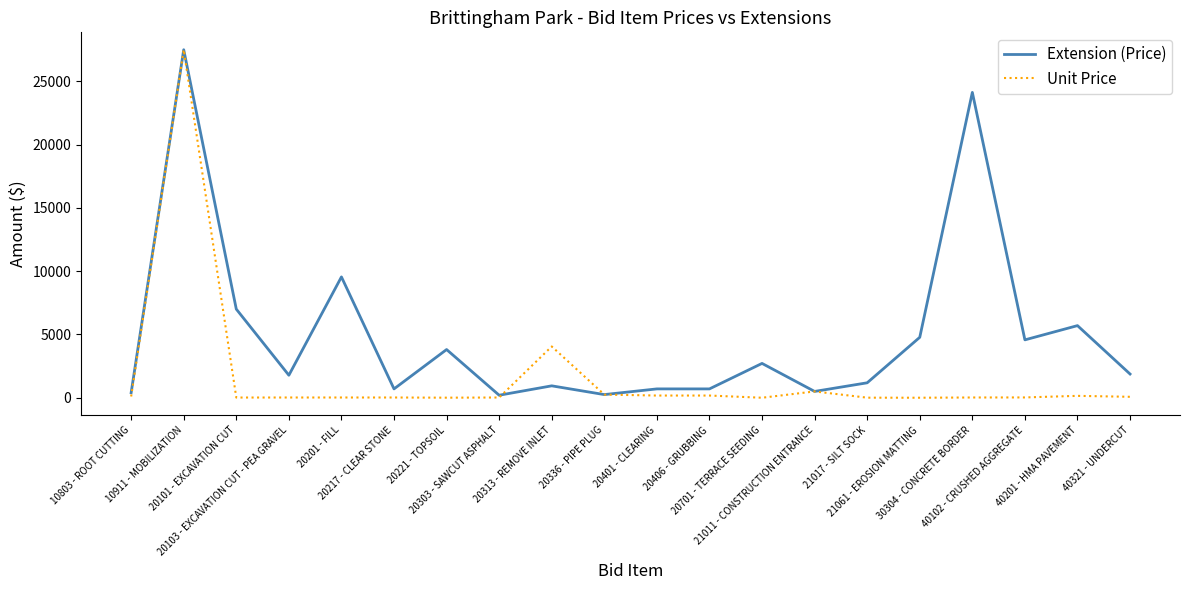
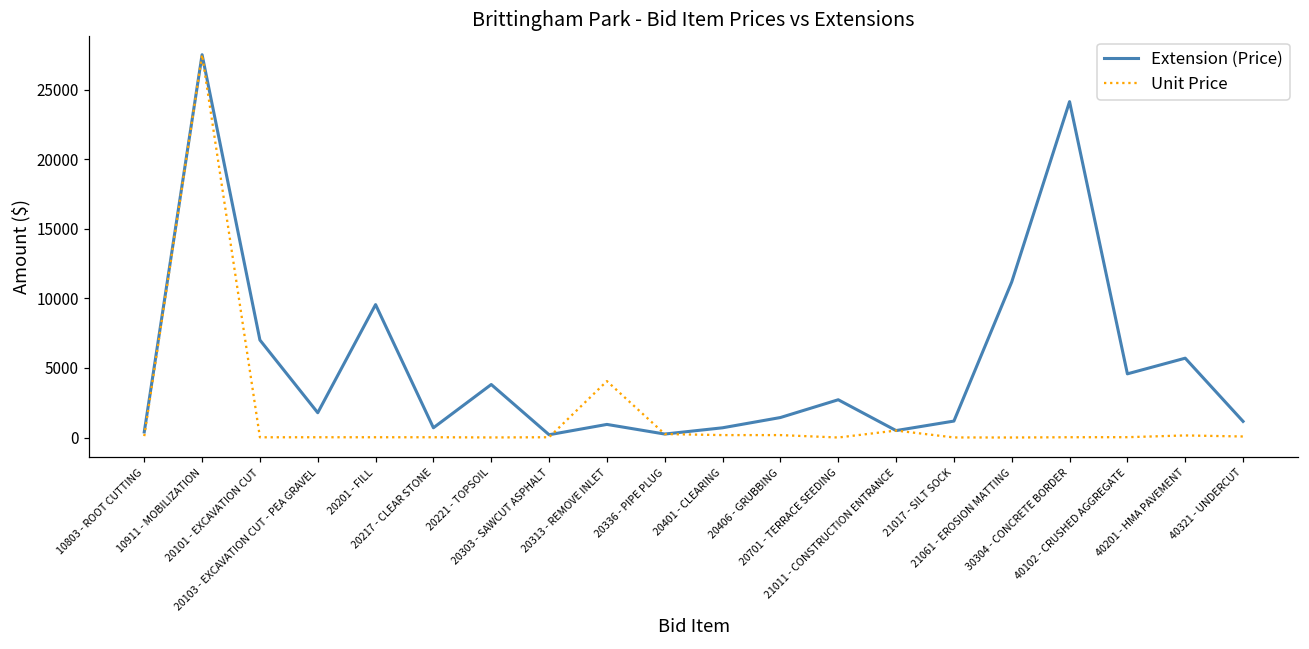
  {
    "Extension (Price)": {
      "10803 - ROOT CUTTING": 400,
      "20101 - EXCAVATION CUT": 7000,
      "20103 - EXCAVATION CUT - PEA GRAVEL": 1800,
      "20201 - FILL": 9500,
      "20217 - CLEAR STONE": 700,
      "20221 - TOPSOIL": 3800,
      "20313 - REMOVE INLET": 900,
      "20401 - CLEARING": 700,
-     "20406 - GRUBBING": 700,
+     "20406 - GRUBBING": 1400,
      "20701 - TERRACE SEEDING": 2700,
      "21017 - SILT SOCK": 1200,
-     "21061 - EROSION MATTING": 4800,
+     "21061 - EROSION MATTING": 11200,
      "30304 - CONCRETE BORDER": 24100,
      "40102 - CRUSHED AGGREGATE": 4600,
      "40201 - HMA PAVEMENT": 5700,
-     "40321 - UNDERCUT": 1900
+     "40321 - UNDERCUT": 1200
    },
    "Unit Price": {
      "10803 - ROOT CUTTING": 100,
      "20101 - EXCAVATION CUT": 0,
      "20103 - EXCAVATION CUT - PEA GRAVEL": 0,
      "20201 - FILL": 0,
      "20217 - CLEAR STONE": 0,
      "20221 - TOPSOIL": 0,
      "20313 - REMOVE INLET": 4100,
      "20401 - CLEARING": 200,
      "20406 - GRUBBING": 200,
      "20701 - TERRACE SEEDING": 0,
      "21017 - SILT SOCK": 0,
      "21061 - EROSION MATTING": 0,
      "30304 - CONCRETE BORDER": 0,
      "40102 - CRUSHED AGGREGATE": 0,
      "40201 - HMA PAVEMENT": 200,
      "40321 - UNDERCUT": 100
    }
  }
